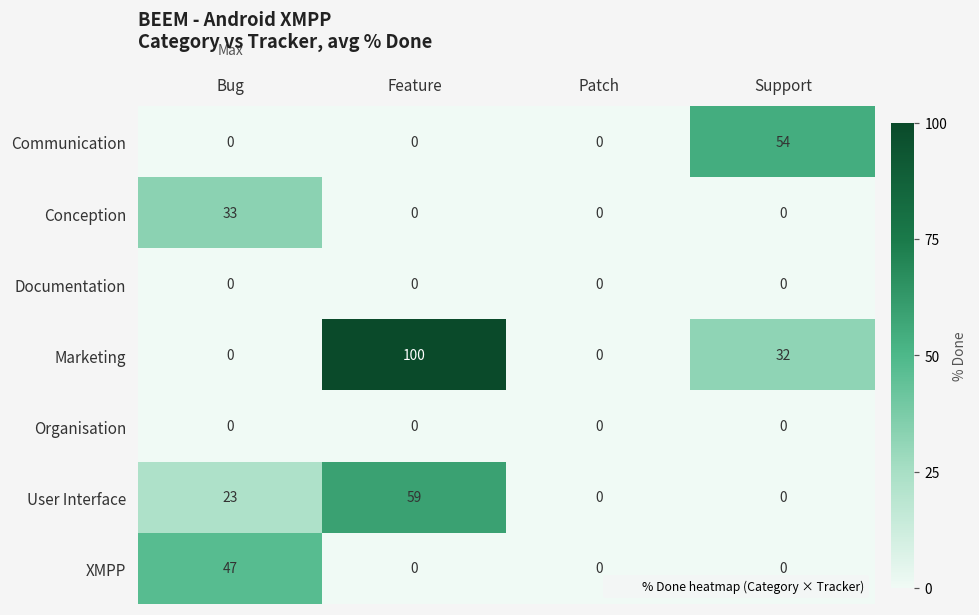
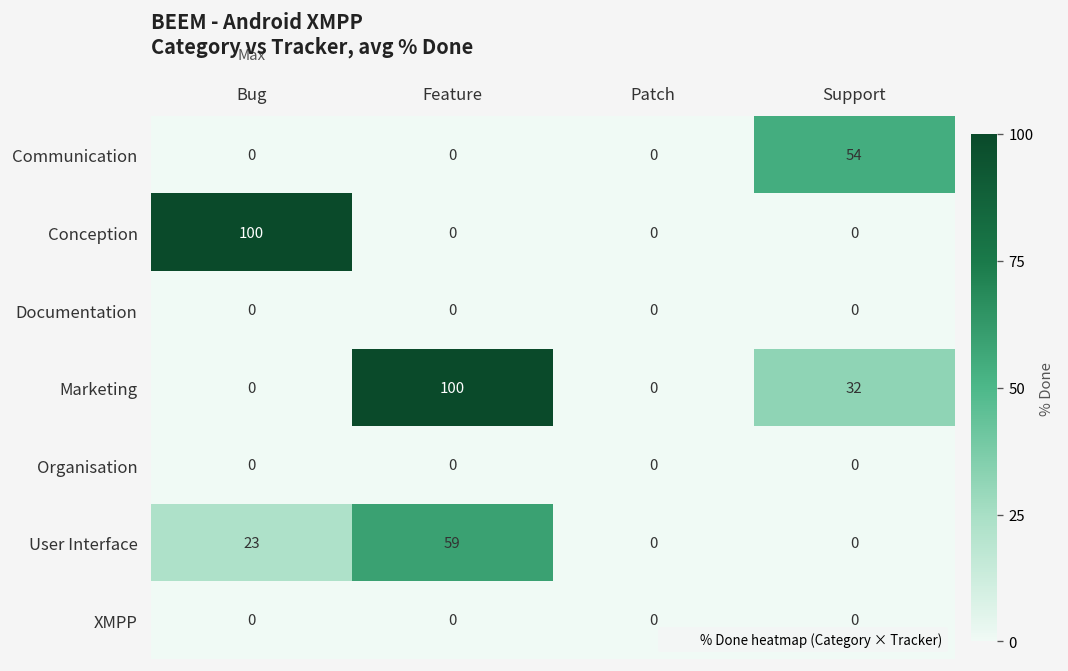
  {
    "Communication": {
      "Bug": 0,
      "Feature": 0,
      "Patch": 0,
      "Support": 54
    },
    "Conception": {
-     "Bug": 33,
+     "Bug": 100,
      "Feature": 0,
      "Patch": 0,
      "Support": 0
    },
    "Documentation": {
      "Bug": 0,
      "Feature": 0,
      "Patch": 0,
      "Support": 0
    },
    "Marketing": {
      "Bug": 0,
      "Feature": 100,
      "Patch": 0,
      "Support": 32
    },
    "Organisation": {
      "Bug": 0,
      "Feature": 0,
      "Patch": 0,
      "Support": 0
    },
    "User Interface": {
      "Bug": 23,
      "Feature": 59,
      "Patch": 0,
      "Support": 0
    },
    "XMPP": {
-     "Bug": 47,
+     "Bug": 0,
      "Feature": 0,
      "Patch": 0,
      "Support": 0
    }
  }
